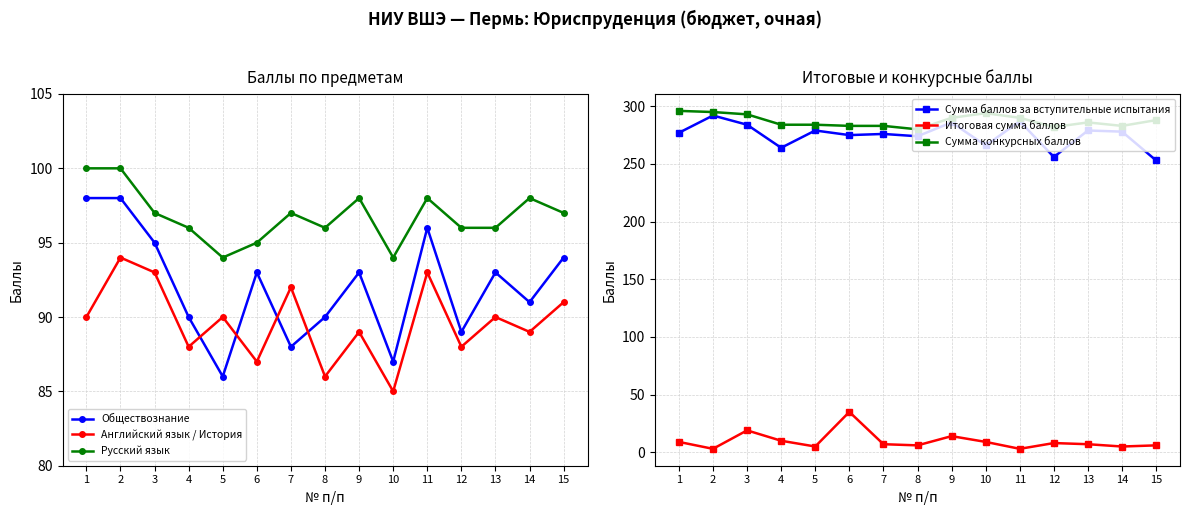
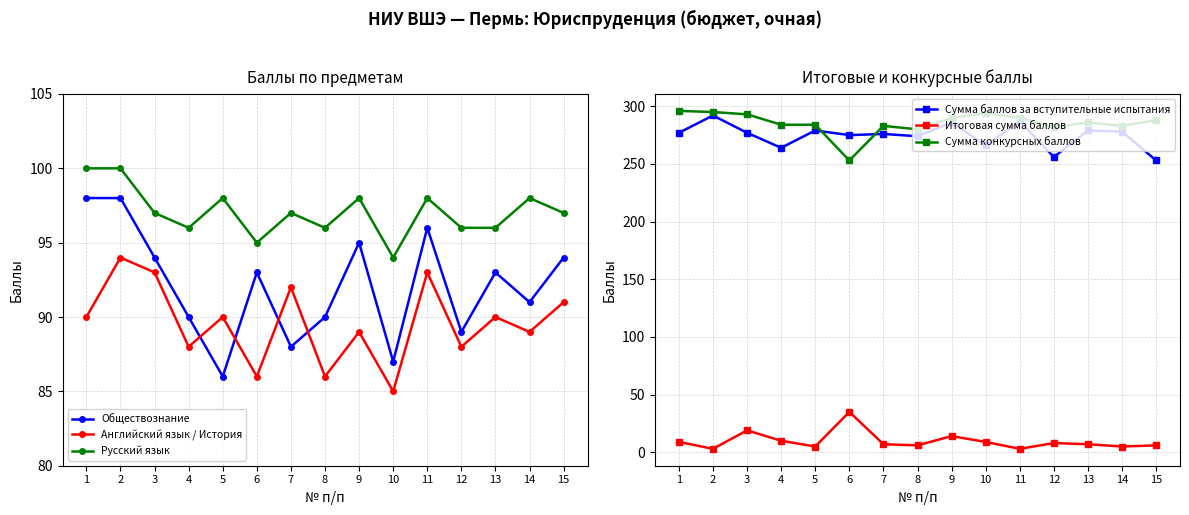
  {
    "Баллы по предметам": {
      "Обществознание": {
        "1": 98,
        "2": 98,
-       "3": 95,
+       "3": 94,
        "4": 90,
        "5": 86,
        "6": 93,
        "7": 88,
        "8": 90,
-       "9": 93,
+       "9": 95,
        "10": 87,
        "11": 96,
        "12": 89,
        "13": 93,
        "14": 91,
        "15": 94
      },
      "Английский язык / История": {
        "1": 90,
        "2": 94,
        "3": 93,
        "4": 88,
        "5": 90,
-       "6": 87,
+       "6": 86,
        "7": 92,
        "8": 86,
        "9": 89,
        "10": 85,
        "11": 93,
        "12": 88,
        "13": 90,
        "14": 89,
        "15": 91
      },
      "Русский язык": {
        "1": 100,
        "2": 100,
        "3": 97,
        "4": 96,
-       "5": 94,
+       "5": 98,
        "6": 95,
        "7": 97,
        "8": 96,
        "9": 98,
        "10": 94,
        "11": 98,
        "12": 96,
        "13": 96,
        "14": 98,
        "15": 97
      }
    },
    "Итоговые и конкурсные баллы": {
      "Сумма баллов за вступительные испытания": {
        "1": 277,
        "2": 292,
-       "3": 284,
+       "3": 277,
        "4": 264,
        "5": 279,
        "6": 275,
        "7": 276,
        "12": 256,
        "15": 253
      },
      "Итоговая сумма баллов": {
        "1": 9,
        "2": 3,
        "3": 19,
        "4": 10,
        "5": 5,
        "6": 35,
        "7": 7,
        "8": 6,
        "9": 14,
        "10": 9,
        "11": 3,
        "12": 8,
        "13": 7,
        "14": 5,
        "15": 6
      },
      "Сумма конкурсных баллов": {
        "1": 296,
        "2": 295,
        "3": 293,
        "4": 284,
        "5": 284,
-       "6": 283,
+       "6": 253,
        "7": 283
      }
    }
  }
